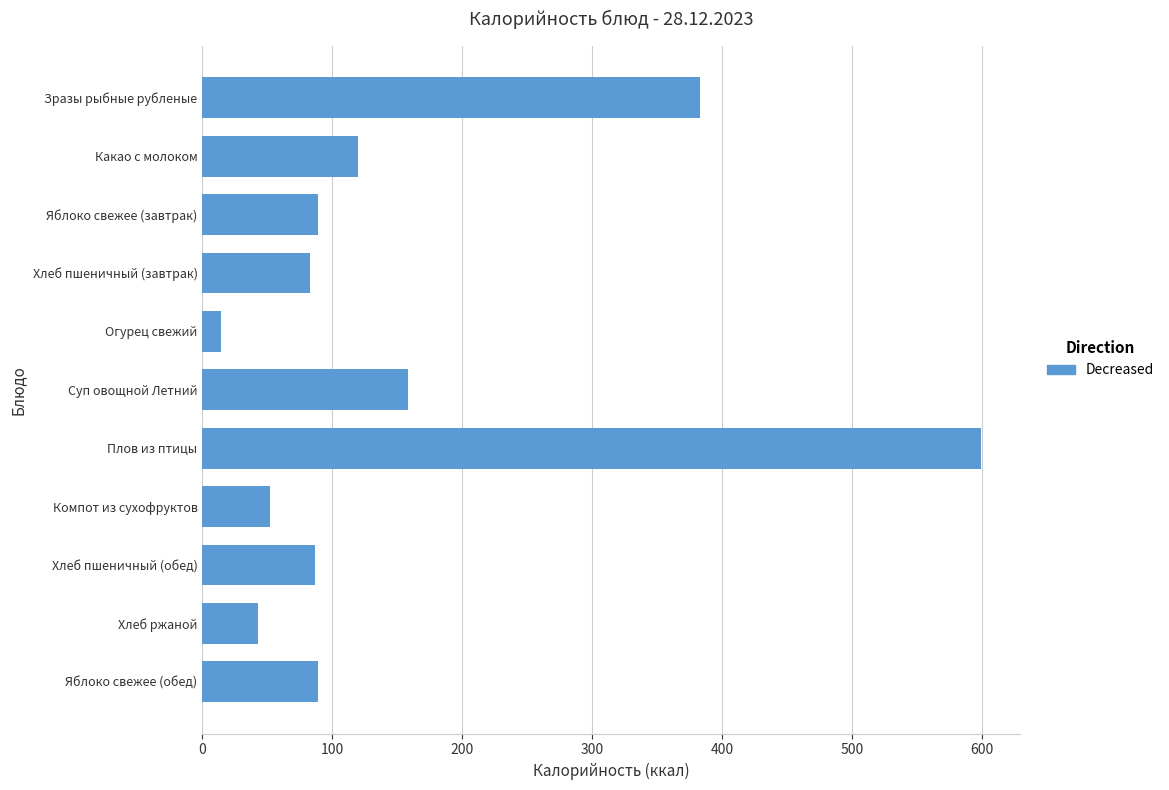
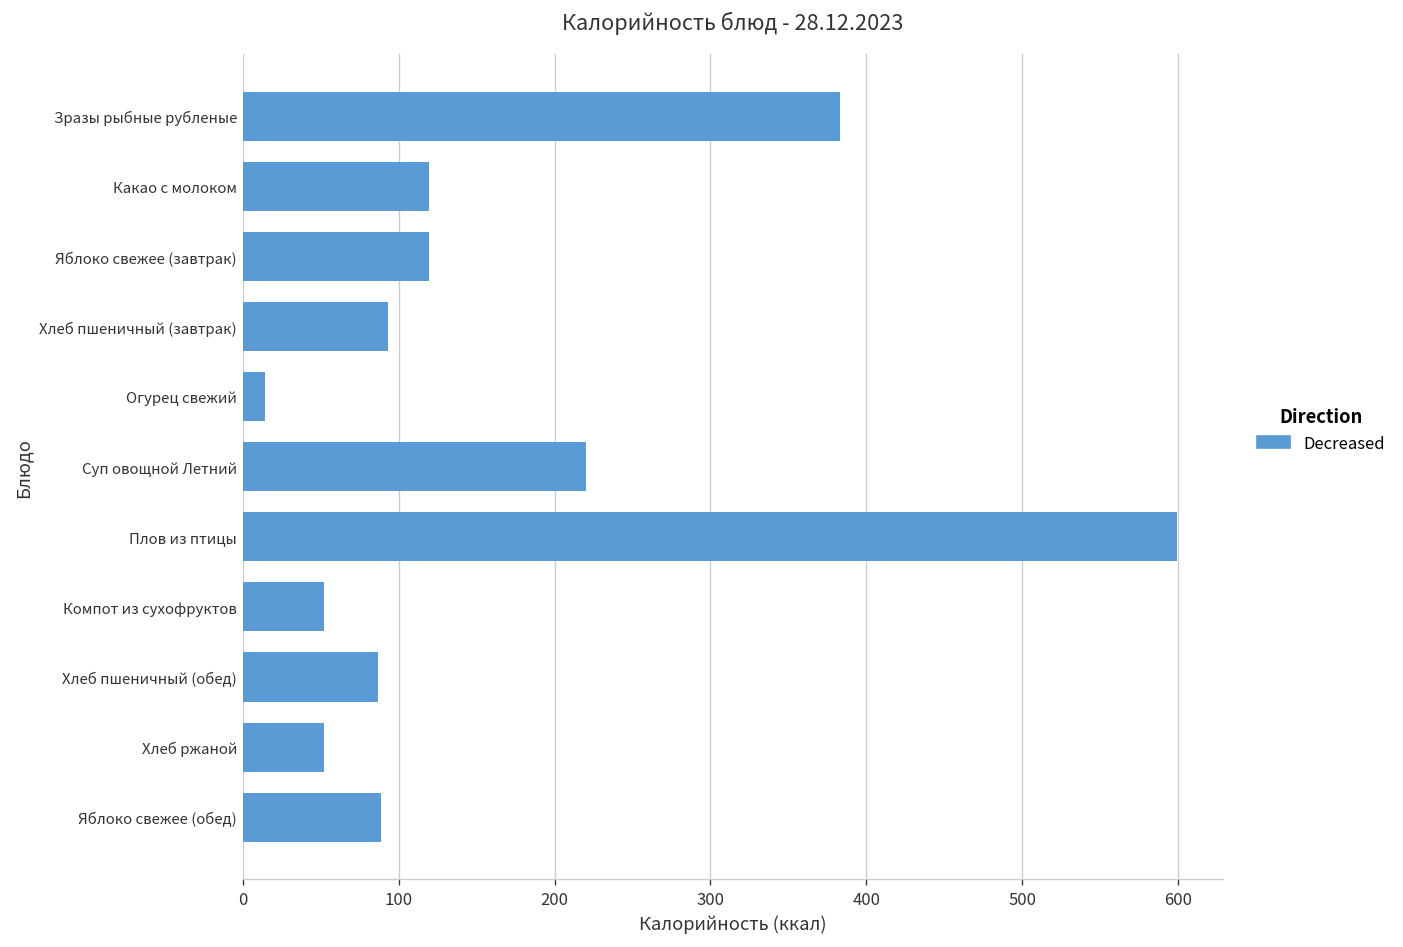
  {
    "Зразы рыбные рубленые": 383,
    "Какао с молоком": 120,
-   "Яблоко свежее (завтрак)": 89,
-   "Хлеб пшеничный (завтрак)": 83,
+   "Яблоко свежее (завтрак)": 119,
+   "Хлеб пшеничный (завтрак)": 93,
    "Огурец свежий": 14,
-   "Суп овощной Летний": 159,
+   "Суп овощной Летний": 220,
    "Плов из птицы": 599,
    "Компот из сухофруктов": 52,
    "Хлеб пшеничный (обед)": 87,
-   "Хлеб ржаной": 43,
+   "Хлеб ржаной": 52,
    "Яблоко свежее (обед)": 89
  }
